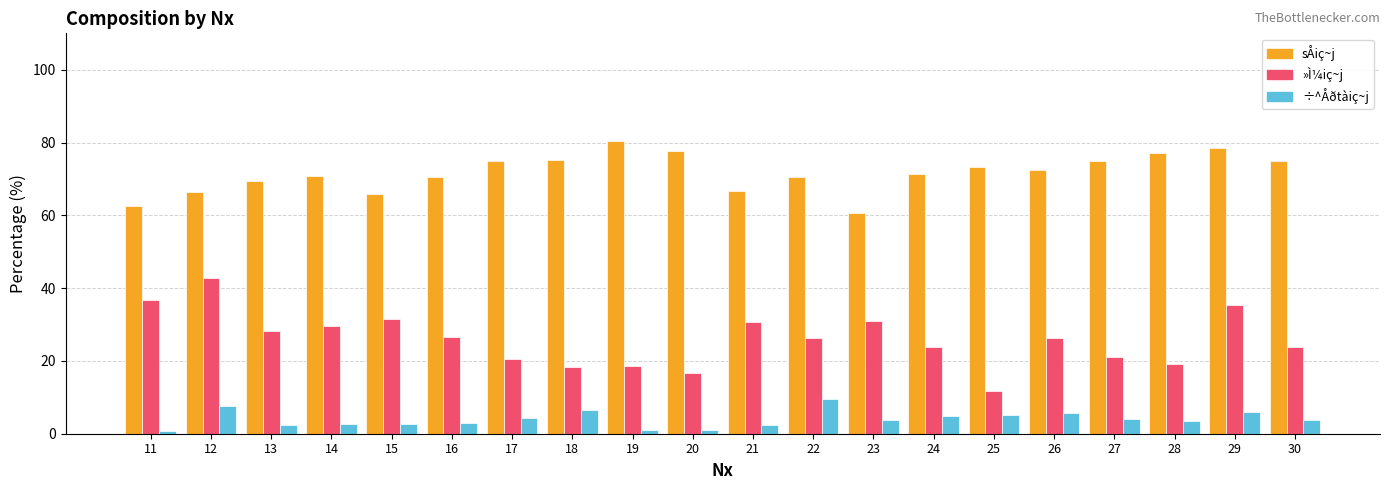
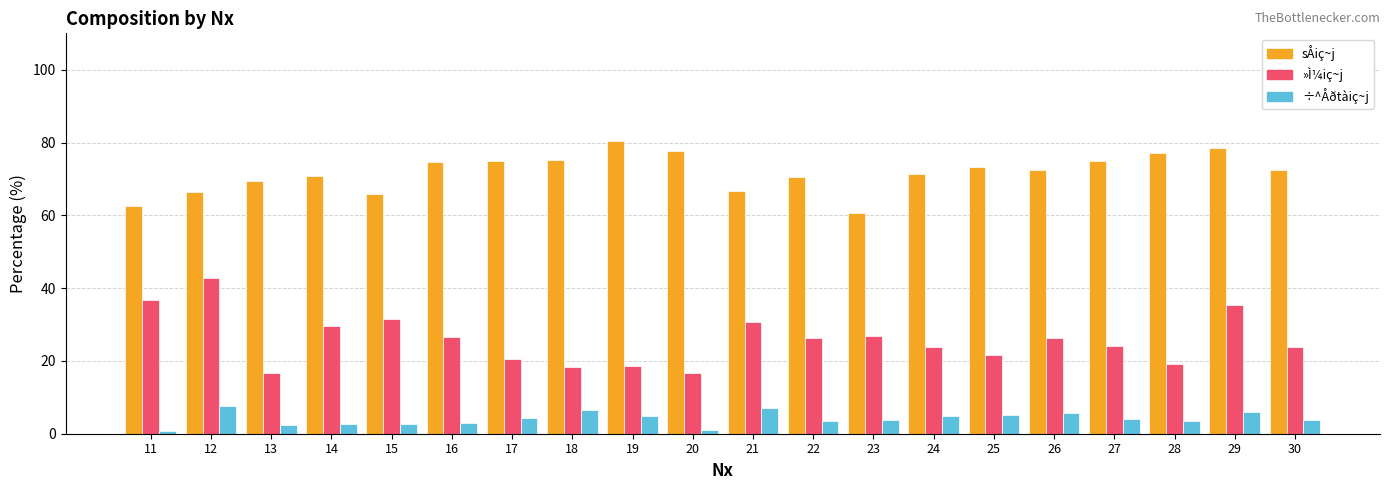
  {
    "sÅiç~j": {
      "11": 63,
      "12": 67,
      "13": 69,
      "14": 71,
      "15": 66,
-     "16": 70,
+     "16": 75,
      "17": 75,
      "18": 75,
      "19": 81,
      "20": 78,
      "21": 67,
      "22": 70,
      "23": 61,
      "24": 71,
      "25": 73,
      "26": 72,
      "27": 75,
      "28": 77,
      "29": 79,
-     "30": 75
+     "30": 73
    },
    "»Ì¼iç~j": {
      "11": 37,
      "12": 43,
-     "13": 28,
+     "13": 17,
      "14": 30,
      "15": 32,
      "16": 27,
      "17": 21,
      "18": 18,
      "19": 19,
      "20": 17,
      "21": 31,
      "22": 26,
-     "23": 31,
+     "23": 27,
      "24": 24,
-     "25": 12,
+     "25": 22,
      "26": 26,
-     "27": 21,
+     "27": 24,
      "28": 19,
      "29": 35,
      "30": 24
    },
    "÷^Åðtàiç~j": {
      "11": 1,
      "12": 8,
      "13": 3,
      "14": 3,
      "15": 3,
      "16": 3,
      "17": 4,
      "18": 6,
-     "19": 1,
+     "19": 5,
      "20": 1,
-     "21": 3,
-     "22": 10,
+     "21": 7,
+     "22": 3,
      "23": 4,
      "24": 5,
      "25": 5,
      "26": 6,
      "27": 4,
      "28": 4,
      "29": 6,
      "30": 4
    }
  }
